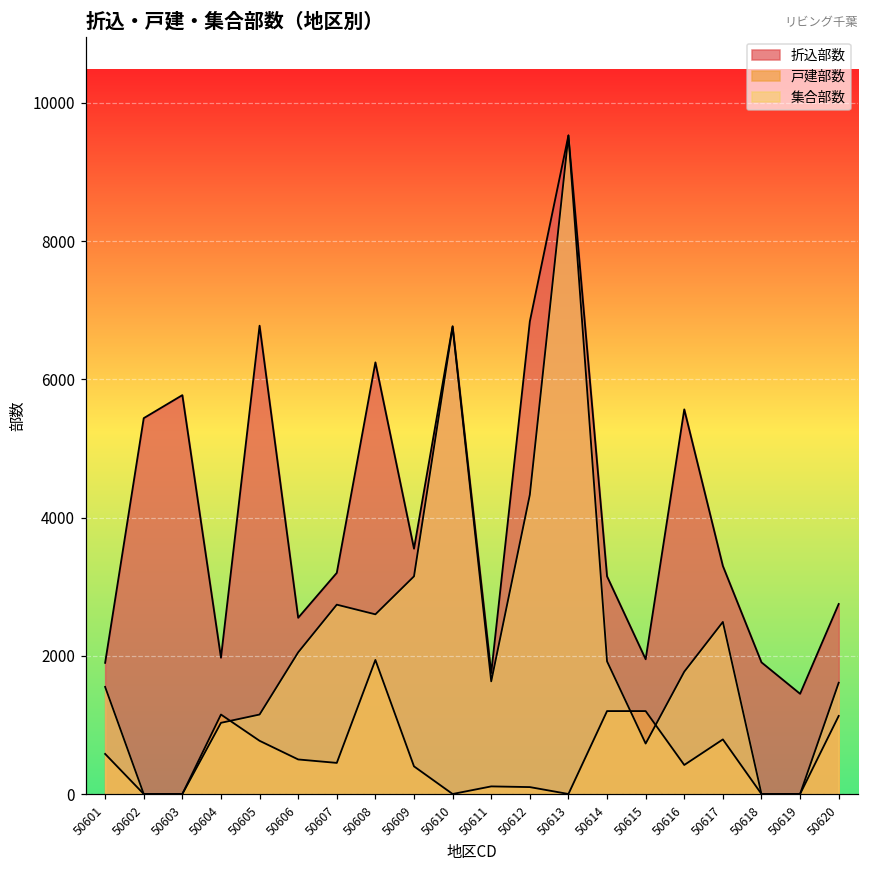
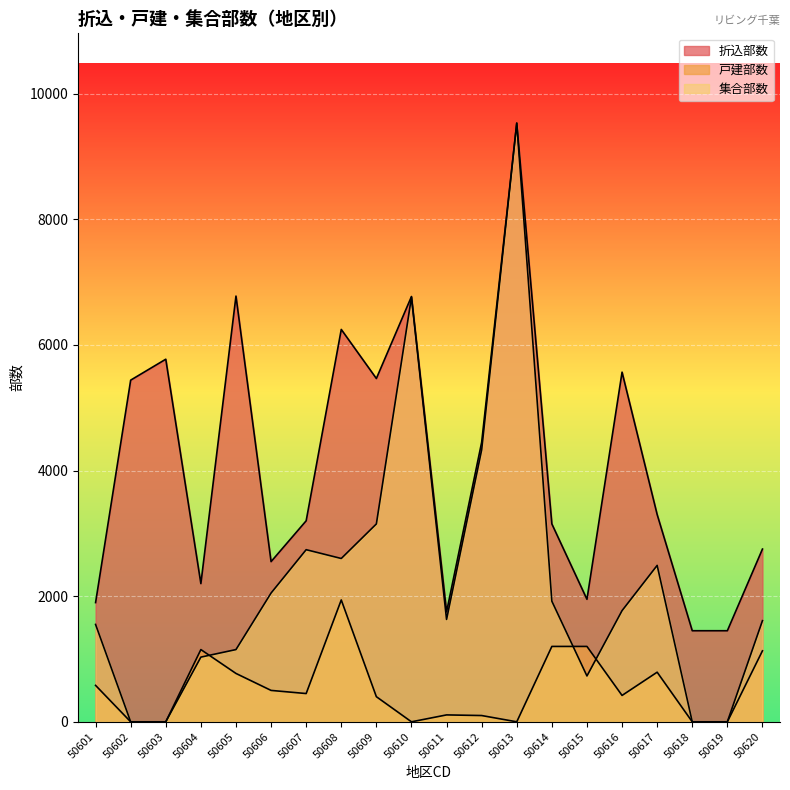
  {
    "折込部数": {
      "50601": 1900,
      "50602": 5400,
      "50603": 5800,
-     "50604": 2000,
+     "50604": 2200,
      "50605": 6800,
      "50606": 2600,
      "50607": 3200,
      "50608": 6200,
-     "50609": 3600,
+     "50609": 5500,
      "50611": 1800,
-     "50612": 6800,
+     "50612": 4500,
      "50614": 3200,
      "50615": 2000,
      "50616": 5600,
      "50617": 3300,
-     "50618": 1900,
+     "50618": 1500,
      "50619": 1500,
      "50620": 2800
    }
  }
